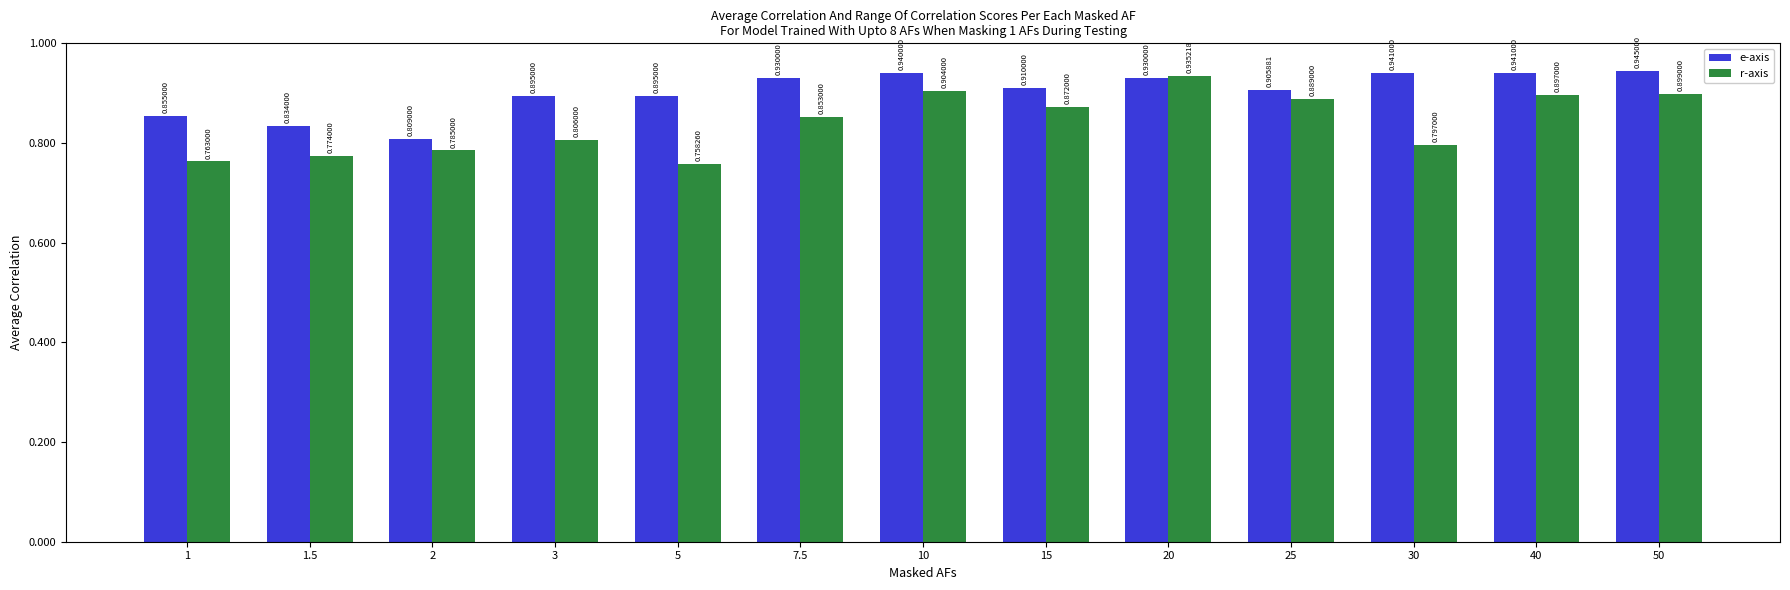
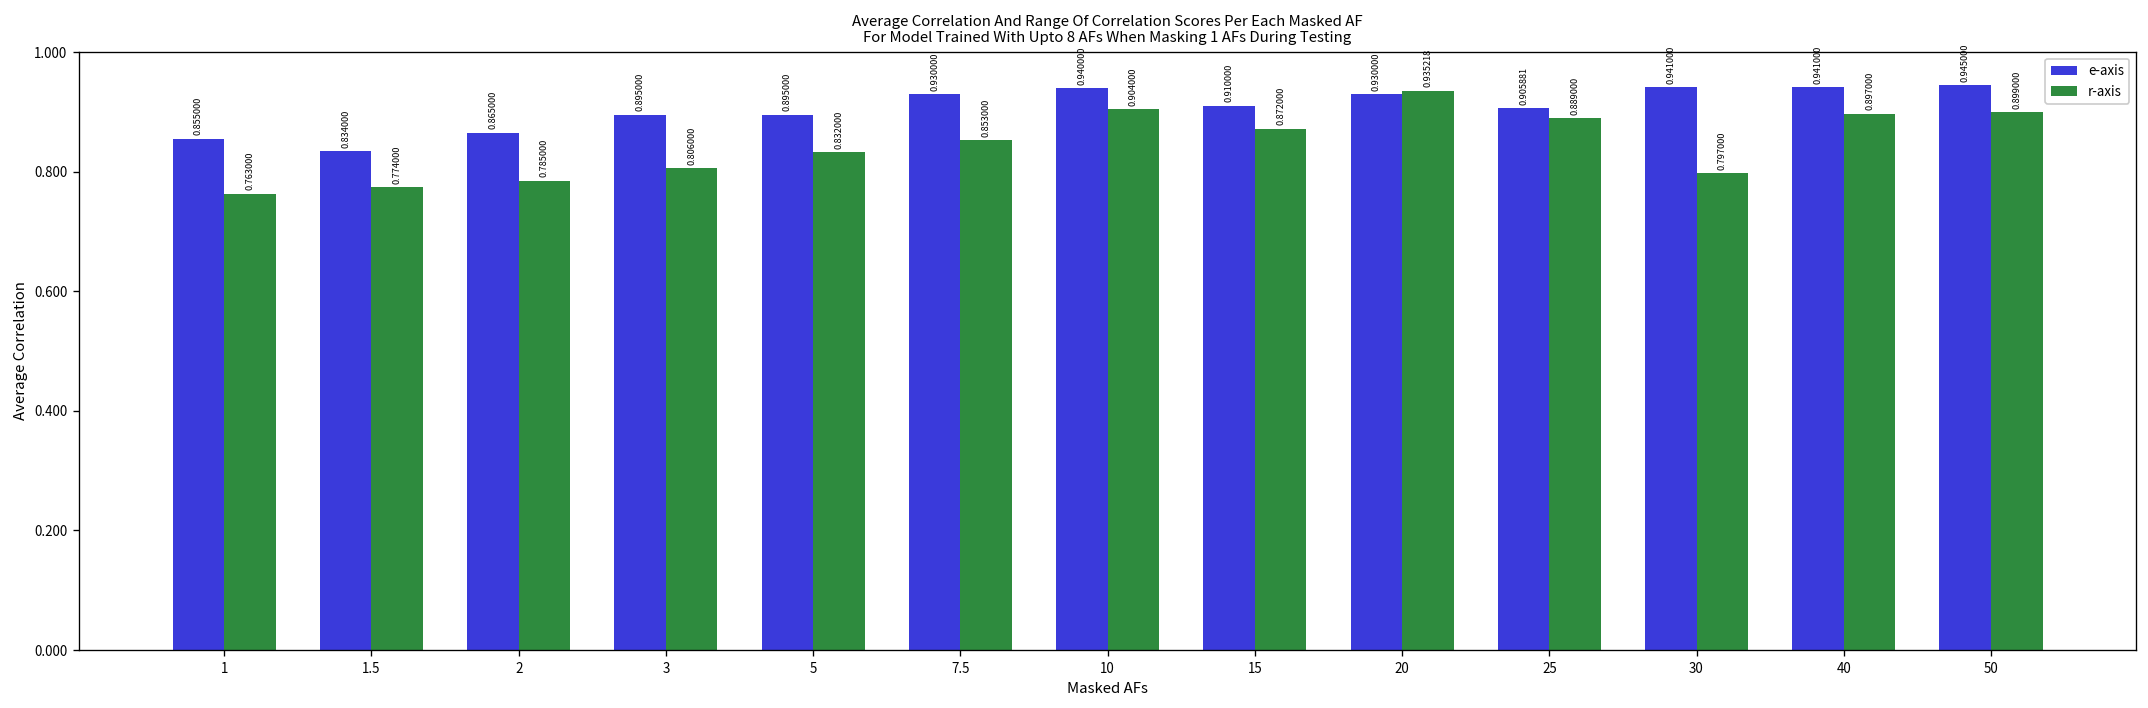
  {
    "e-axis": {
      "1": 0.855000,
      "1.5": 0.834000,
-     "2": 0.809000,
+     "2": 0.865000,
      "3": 0.895000,
      "5": 0.895000,
      "7.5": 0.930000,
      "10": 0.940000,
      "15": 0.910000,
      "20": 0.930000,
      "25": 0.905881,
      "30": 0.941000,
      "40": 0.941000,
      "50": 0.945000
    },
    "r-axis": {
      "1": 0.763000,
      "1.5": 0.774000,
      "2": 0.785000,
      "3": 0.806000,
-     "5": 0.758260,
+     "5": 0.832000,
      "7.5": 0.853000,
      "10": 0.904000,
      "15": 0.872000,
      "20": 0.935218,
      "25": 0.889000,
      "30": 0.797000,
      "40": 0.897000,
      "50": 0.899000
    }
  }
